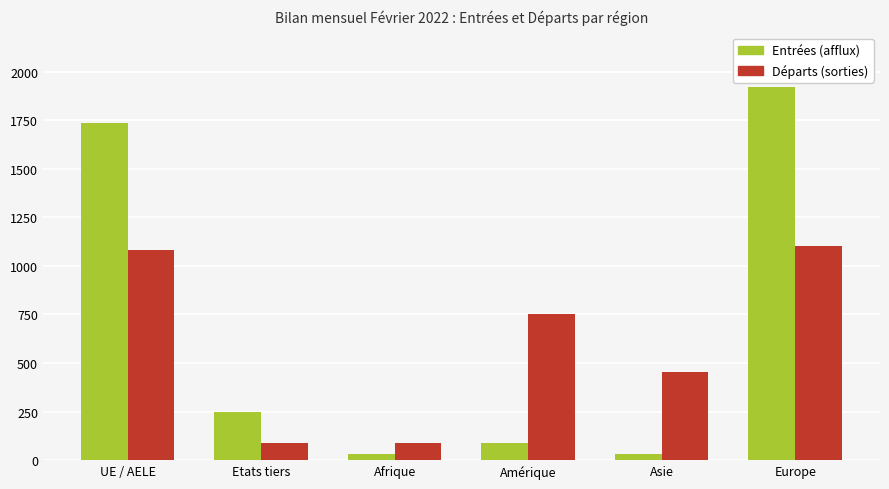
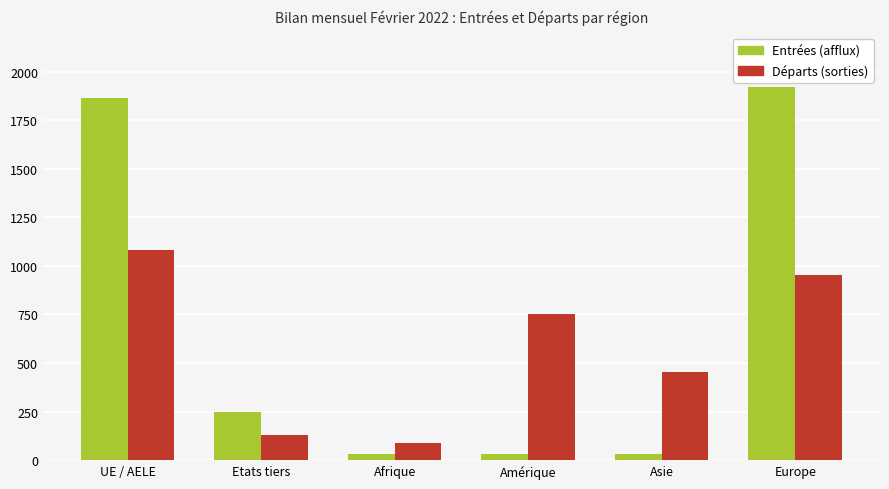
  {
    "Entrées (afflux)": {
-     "UE / AELE": 1730,
+     "UE / AELE": 1870,
      "Etats tiers": 250,
      "Afrique": 30,
-     "Amérique": 90,
+     "Amérique": 30,
      "Asie": 30,
      "Europe": 1920
    },
    "Départs (sorties)": {
      "UE / AELE": 1080,
-     "Etats tiers": 90,
+     "Etats tiers": 130,
      "Afrique": 90,
      "Amérique": 750,
      "Asie": 450,
-     "Europe": 1100
+     "Europe": 950
    }
  }
